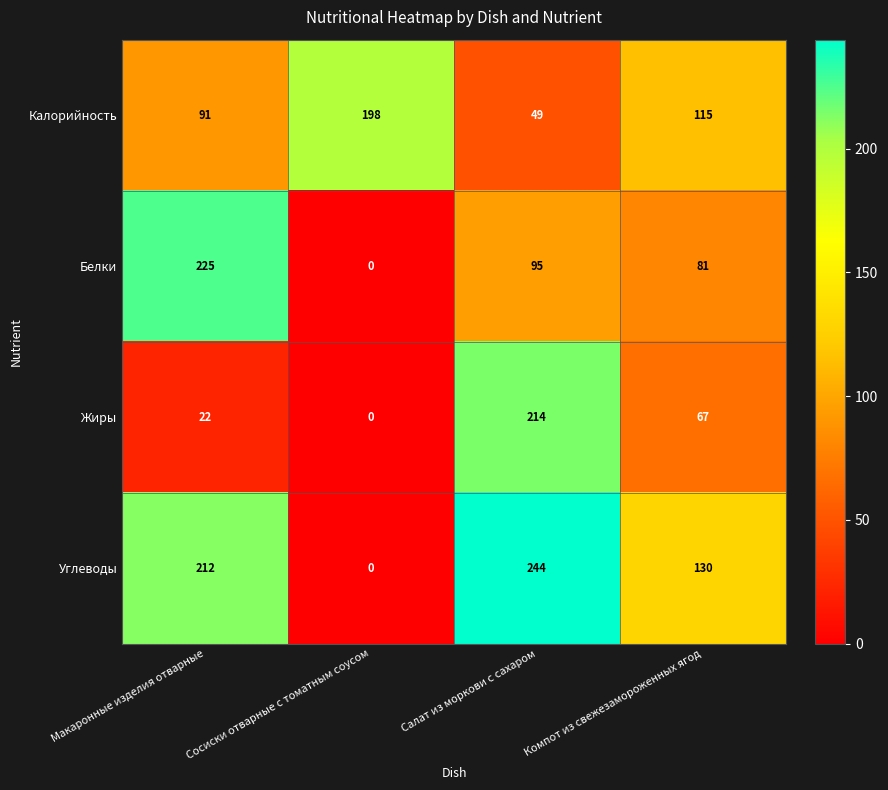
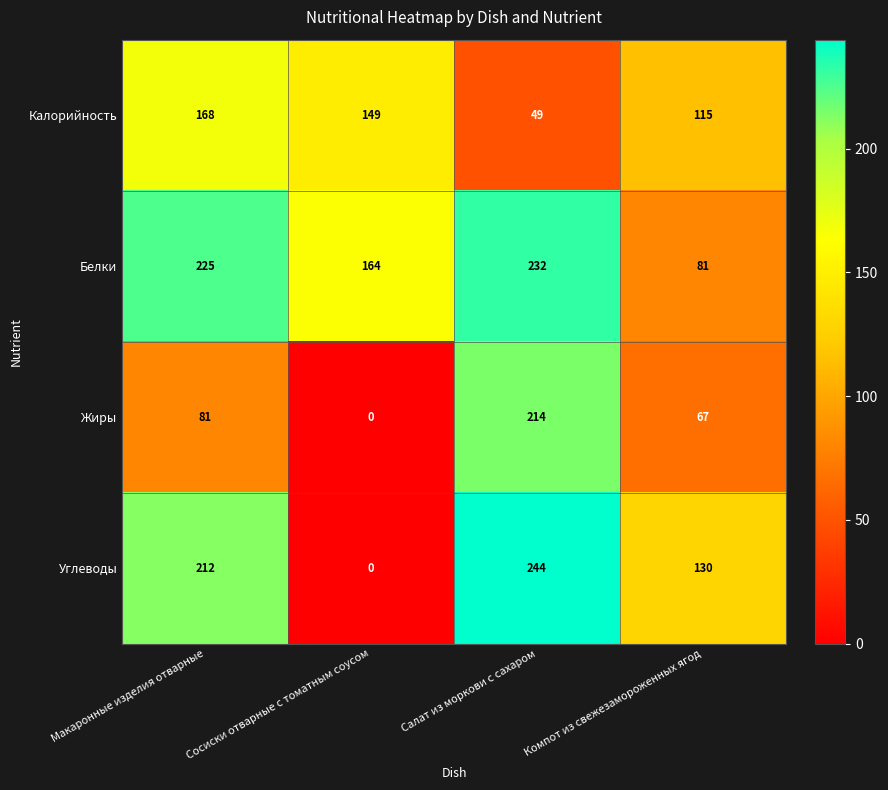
  {
    "Калорийность": {
-     "Макаронные изделия отварные": 91,
-     "Сосиски отварные с томатным соусом": 198,
+     "Макаронные изделия отварные": 168,
+     "Сосиски отварные с томатным соусом": 149,
      "Салат из моркови с сахаром": 49,
      "Компот из свежезамороженных ягод": 115
    },
    "Белки": {
      "Макаронные изделия отварные": 225,
-     "Сосиски отварные с томатным соусом": 0,
-     "Салат из моркови с сахаром": 95,
+     "Сосиски отварные с томатным соусом": 164,
+     "Салат из моркови с сахаром": 232,
      "Компот из свежезамороженных ягод": 81
    },
    "Жиры": {
-     "Макаронные изделия отварные": 22,
+     "Макаронные изделия отварные": 81,
      "Сосиски отварные с томатным соусом": 0,
      "Салат из моркови с сахаром": 214,
      "Компот из свежезамороженных ягод": 67
    },
    "Углеводы": {
      "Макаронные изделия отварные": 212,
      "Сосиски отварные с томатным соусом": 0,
      "Салат из моркови с сахаром": 244,
      "Компот из свежезамороженных ягод": 130
    }
  }
